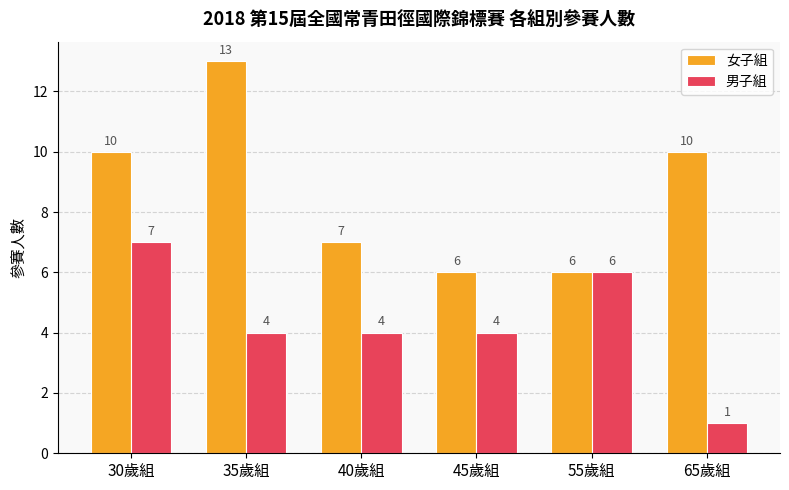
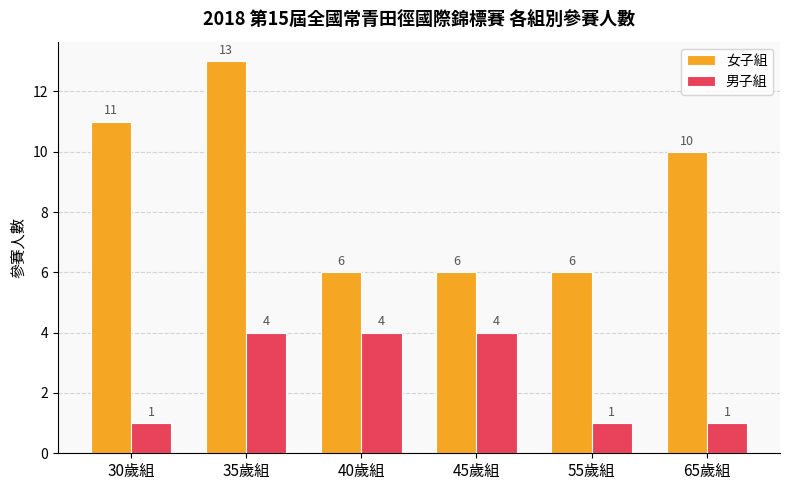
  {
    "女子組": {
-     "30歲組": 10,
+     "30歲組": 11,
      "35歲組": 13,
-     "40歲組": 7,
+     "40歲組": 6,
      "45歲組": 6,
      "55歲組": 6,
      "65歲組": 10
    },
    "男子組": {
-     "30歲組": 7,
+     "30歲組": 1,
      "35歲組": 4,
      "40歲組": 4,
      "45歲組": 4,
-     "55歲組": 6,
+     "55歲組": 1,
      "65歲組": 1
    }
  }
